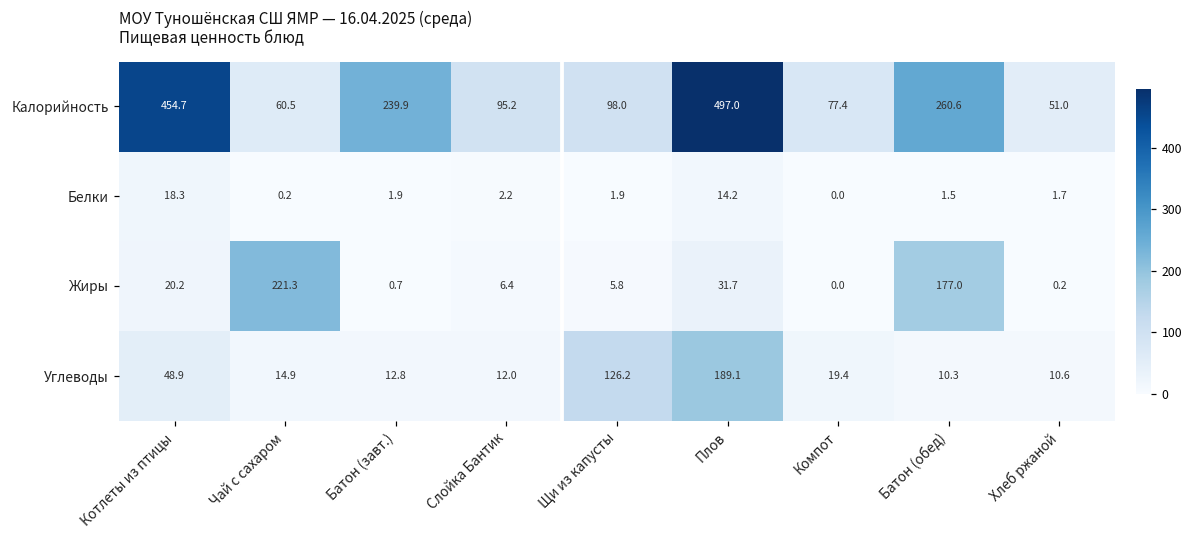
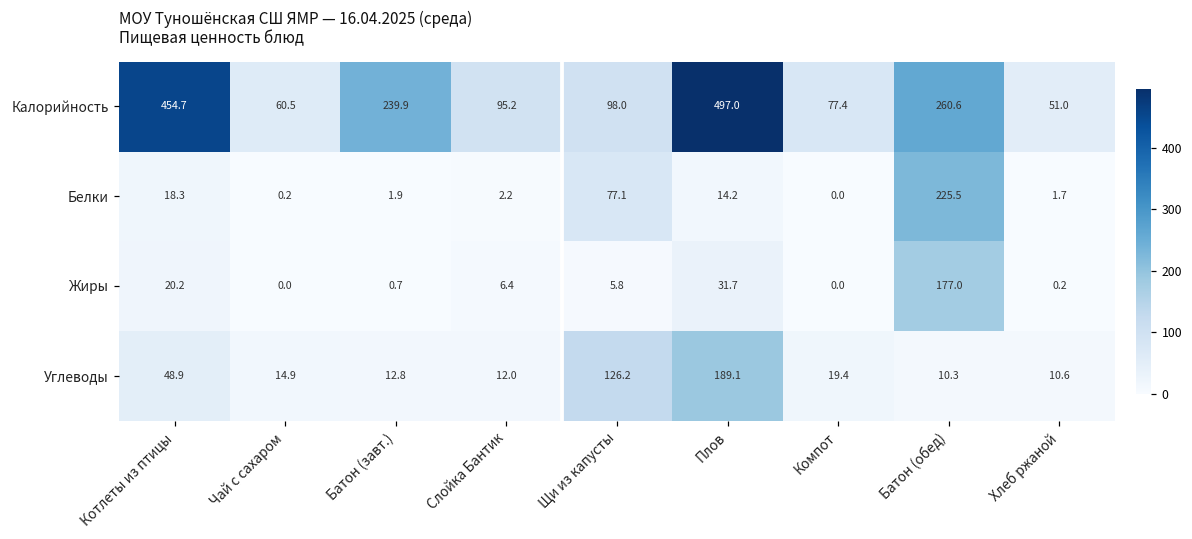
  {
    "Калорийность": {
      "Котлеты из птицы": 454.7,
      "Чай с сахаром": 60.5,
      "Батон (завт.)": 239.9,
      "Слойка Бантик": 95.2,
      "Щи из капусты": 98.0,
      "Плов": 497.0,
      "Компот": 77.4,
      "Батон (обед)": 260.6,
      "Хлеб ржаной": 51.0
    },
    "Белки": {
      "Котлеты из птицы": 18.3,
      "Чай с сахаром": 0.2,
      "Батон (завт.)": 1.9,
      "Слойка Бантик": 2.2,
-     "Щи из капусты": 1.9,
+     "Щи из капусты": 77.1,
      "Плов": 14.2,
      "Компот": 0.0,
-     "Батон (обед)": 1.5,
+     "Батон (обед)": 225.5,
      "Хлеб ржаной": 1.7
    },
    "Жиры": {
      "Котлеты из птицы": 20.2,
-     "Чай с сахаром": 221.3,
+     "Чай с сахаром": 0.0,
      "Батон (завт.)": 0.7,
      "Слойка Бантик": 6.4,
      "Щи из капусты": 5.8,
      "Плов": 31.7,
      "Компот": 0.0,
      "Батон (обед)": 177.0,
      "Хлеб ржаной": 0.2
    },
    "Углеводы": {
      "Котлеты из птицы": 48.9,
      "Чай с сахаром": 14.9,
      "Батон (завт.)": 12.8,
      "Слойка Бантик": 12.0,
      "Щи из капусты": 126.2,
      "Плов": 189.1,
      "Компот": 19.4,
      "Батон (обед)": 10.3,
      "Хлеб ржаной": 10.6
    }
  }
